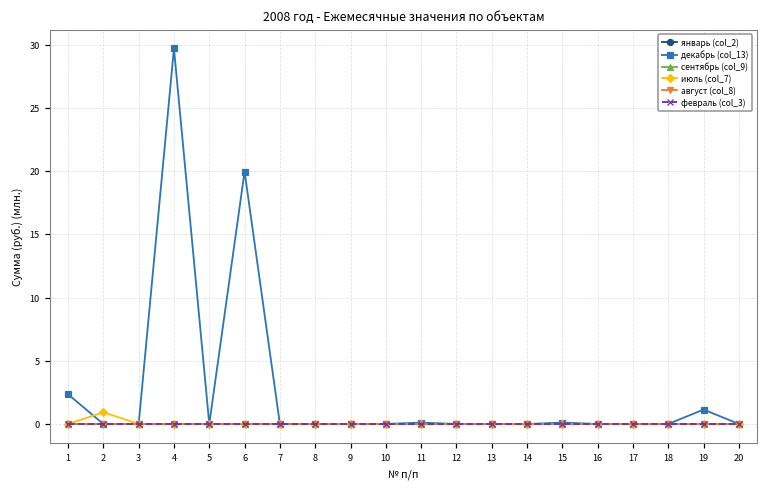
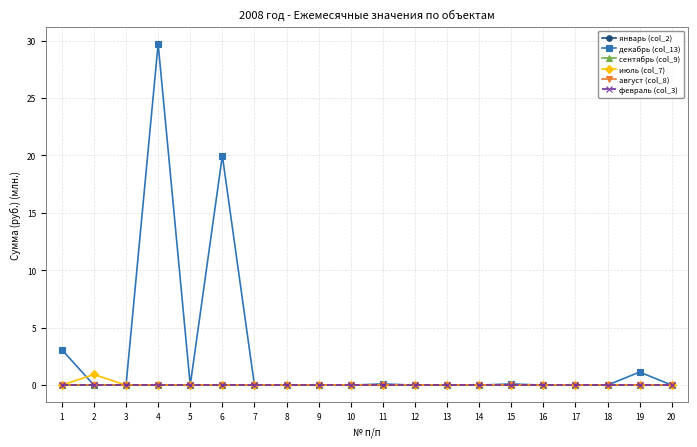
  {
    "декабрь (col_13)": {
-     "1": 2.4,
+     "1": 3.1,
      "4": 29.7,
      "6": 20.0,
      "19": 1.1
    },
    "июль (col_7)": {
      "2": 0.9
    }
  }
